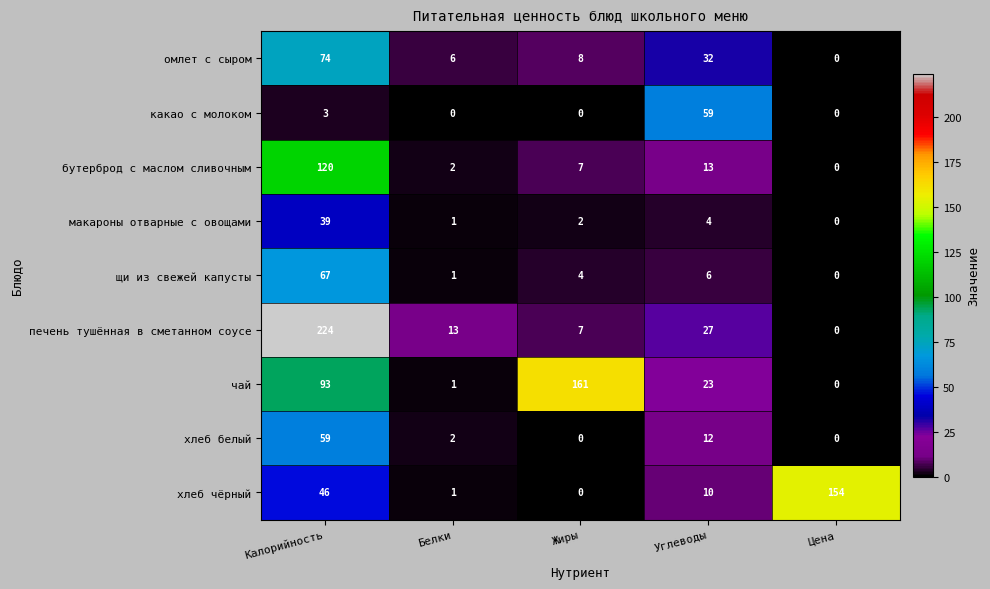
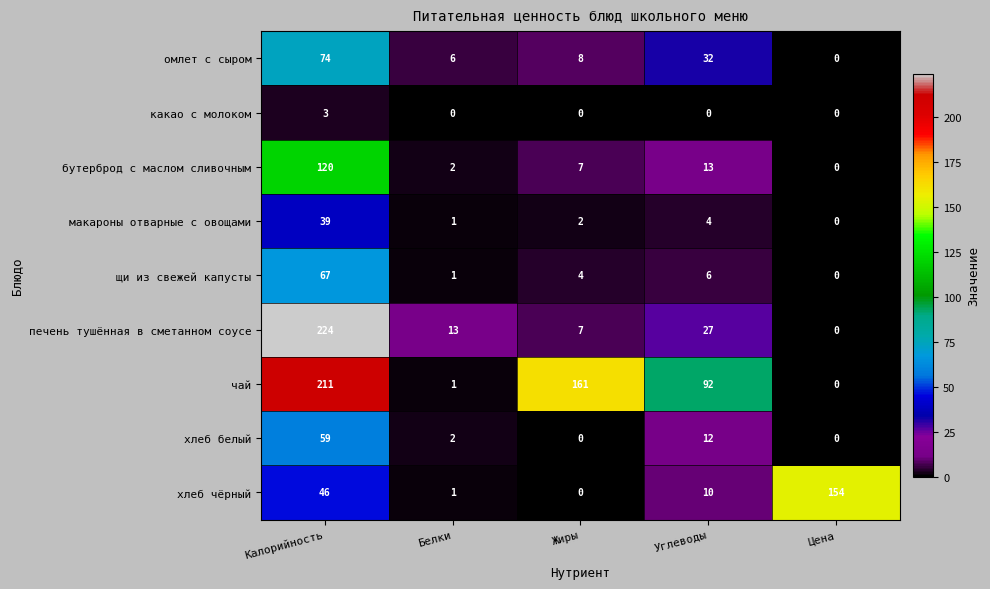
  {
    "омлет с сыром": {
      "Калорийность": 74,
      "Белки": 6,
      "Жиры": 8,
      "Углеводы": 32,
      "Цена": 0
    },
    "какао с молоком": {
      "Калорийность": 3,
      "Белки": 0,
      "Жиры": 0,
-     "Углеводы": 59,
+     "Углеводы": 0,
      "Цена": 0
    },
    "бутерброд с маслом сливочным": {
      "Калорийность": 120,
      "Белки": 2,
      "Жиры": 7,
      "Углеводы": 13,
      "Цена": 0
    },
    "макароны отварные с овощами": {
      "Калорийность": 39,
      "Белки": 1,
      "Жиры": 2,
      "Углеводы": 4,
      "Цена": 0
    },
    "щи из свежей капусты": {
      "Калорийность": 67,
      "Белки": 1,
      "Жиры": 4,
      "Углеводы": 6,
      "Цена": 0
    },
    "печень тушённая в сметанном соусе": {
      "Калорийность": 224,
      "Белки": 13,
      "Жиры": 7,
      "Углеводы": 27,
      "Цена": 0
    },
    "чай": {
-     "Калорийность": 93,
+     "Калорийность": 211,
      "Белки": 1,
      "Жиры": 161,
-     "Углеводы": 23,
+     "Углеводы": 92,
      "Цена": 0
    },
    "хлеб белый": {
      "Калорийность": 59,
      "Белки": 2,
      "Жиры": 0,
      "Углеводы": 12,
      "Цена": 0
    },
    "хлеб чёрный": {
      "Калорийность": 46,
      "Белки": 1,
      "Жиры": 0,
      "Углеводы": 10,
      "Цена": 154
    }
  }
